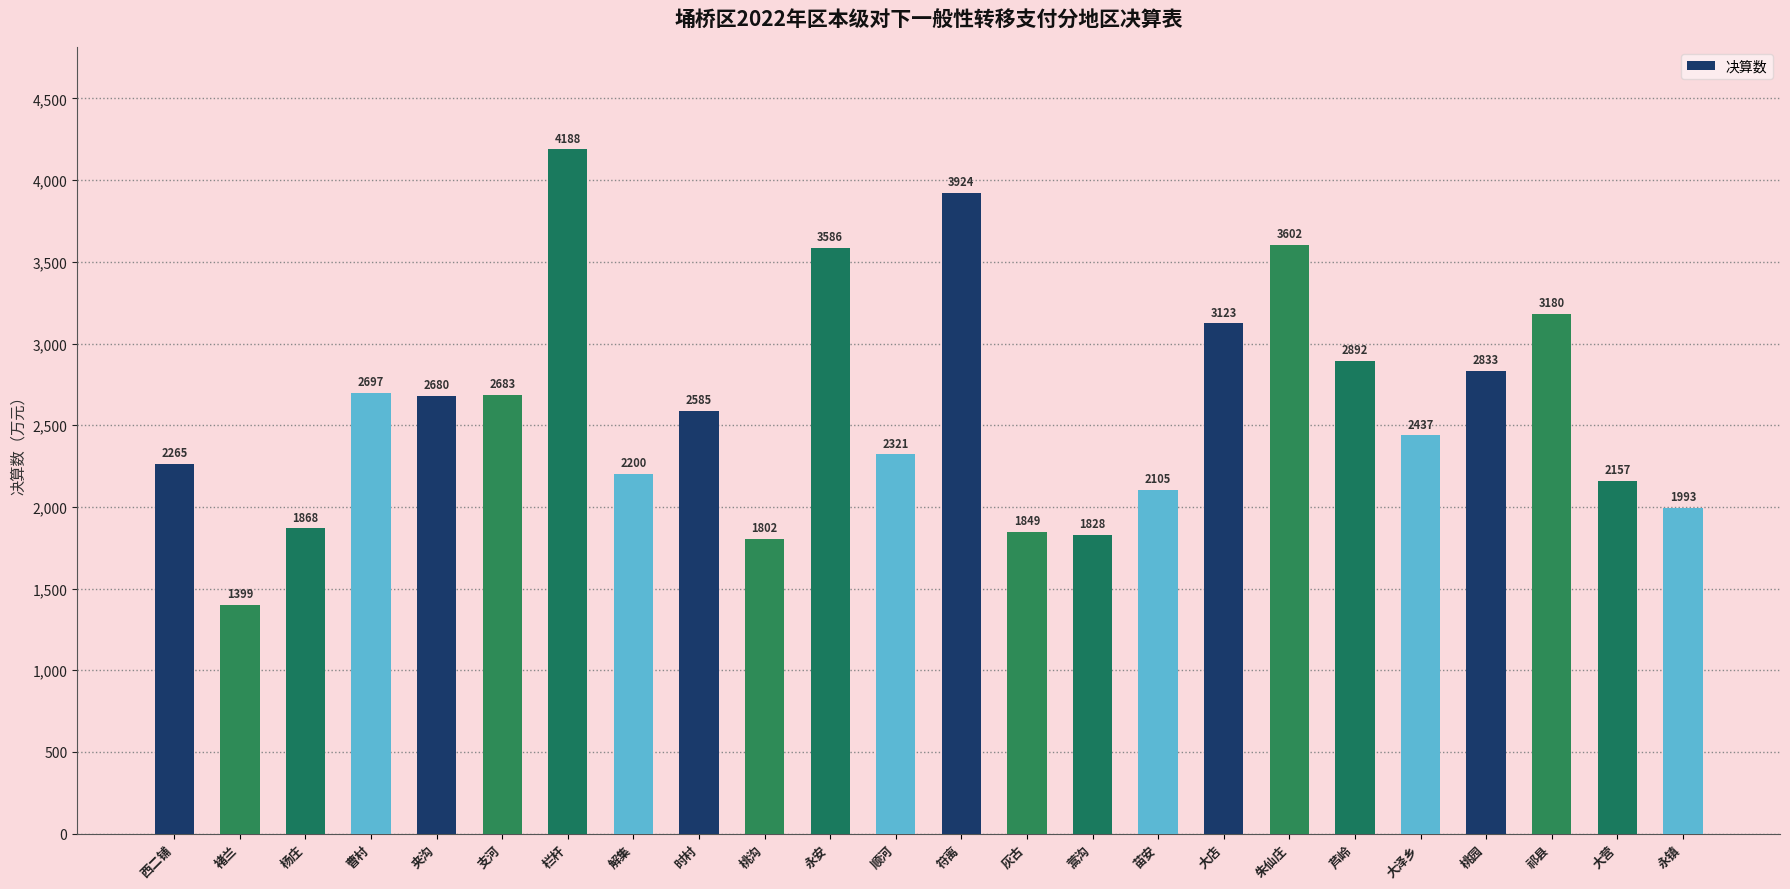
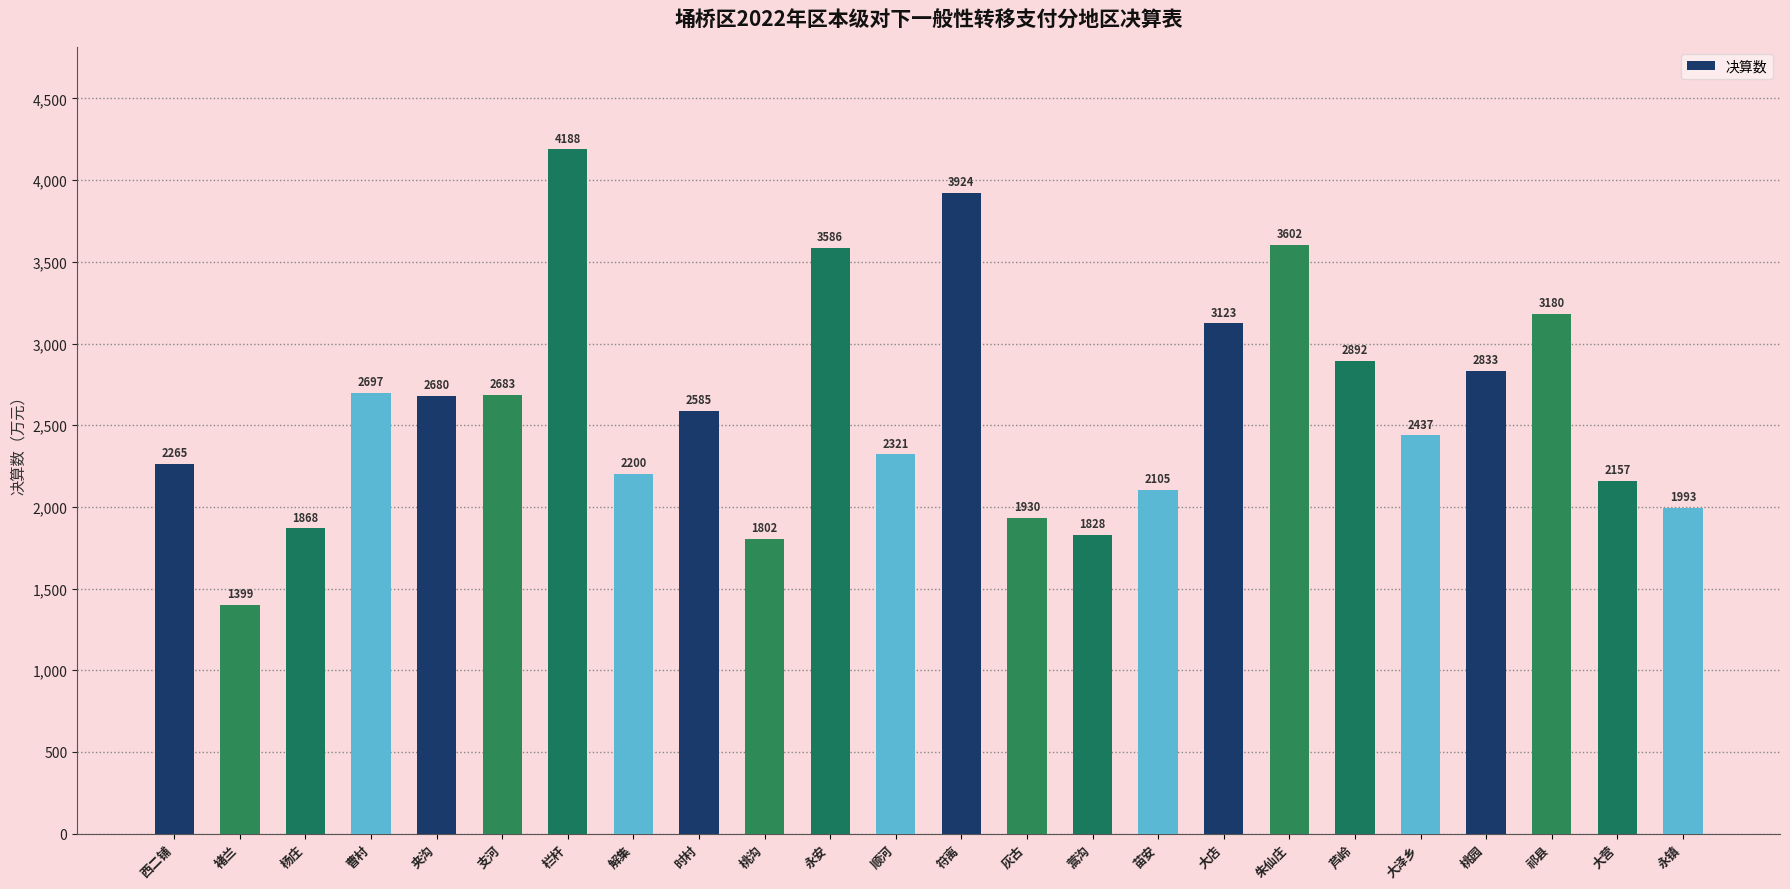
  {
    "西二铺": 2265,
    "褚兰": 1399,
    "杨庄": 1868,
    "曹村": 2697,
    "夹沟": 2680,
    "支河": 2683,
    "栏杆": 4188,
    "解集": 2200,
    "时村": 2585,
    "桃沟": 1802,
    "永安": 3586,
    "顺河": 2321,
    "符离": 3924,
-   "灰古": 1849,
+   "灰古": 1930,
    "蒿沟": 1828,
    "苗安": 2105,
    "大店": 3123,
    "朱仙庄": 3602,
    "芦岭": 2892,
    "大泽乡": 2437,
    "桃园": 2833,
    "祁县": 3180,
    "大营": 2157,
    "永镇": 1993
  }
